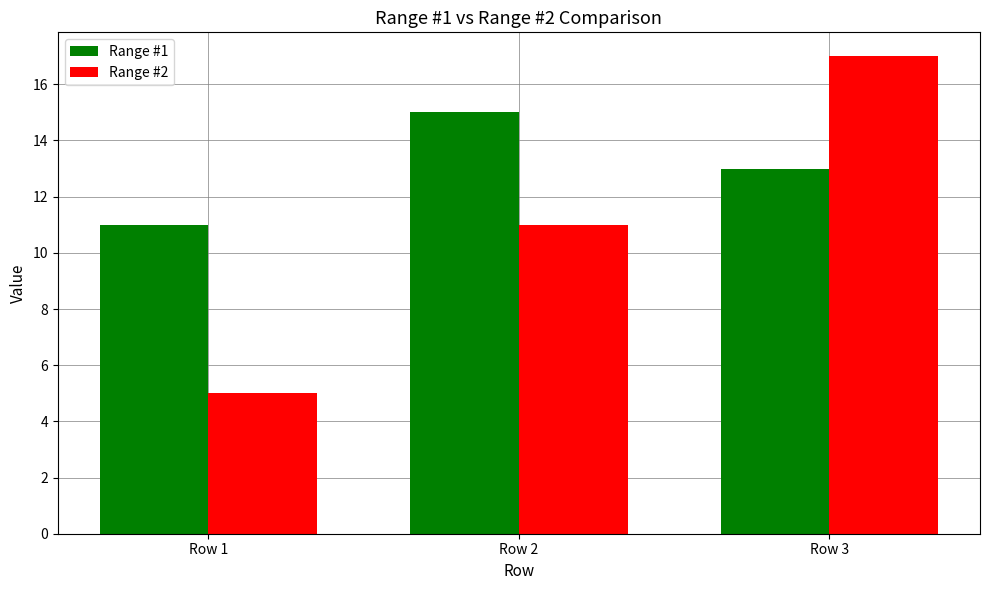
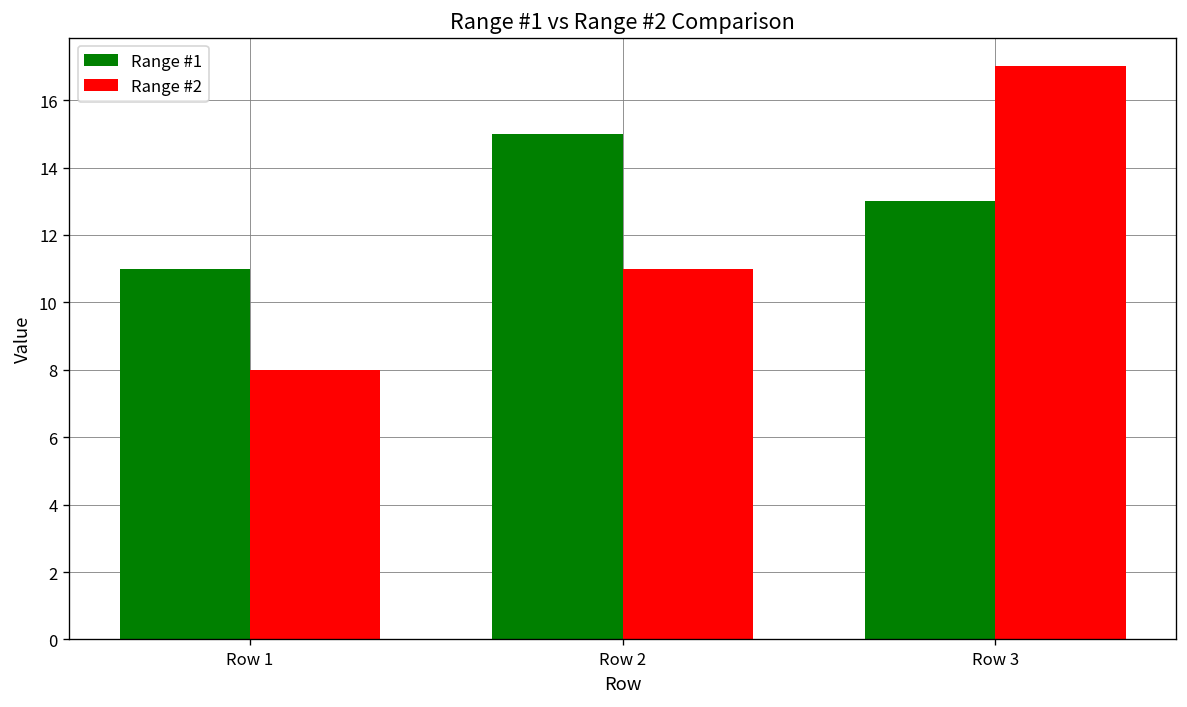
  {
    "Range #1": {
      "Row 1": 11,
      "Row 2": 15,
      "Row 3": 13
    },
    "Range #2": {
-     "Row 1": 5,
+     "Row 1": 8,
      "Row 2": 11,
      "Row 3": 17
    }
  }
